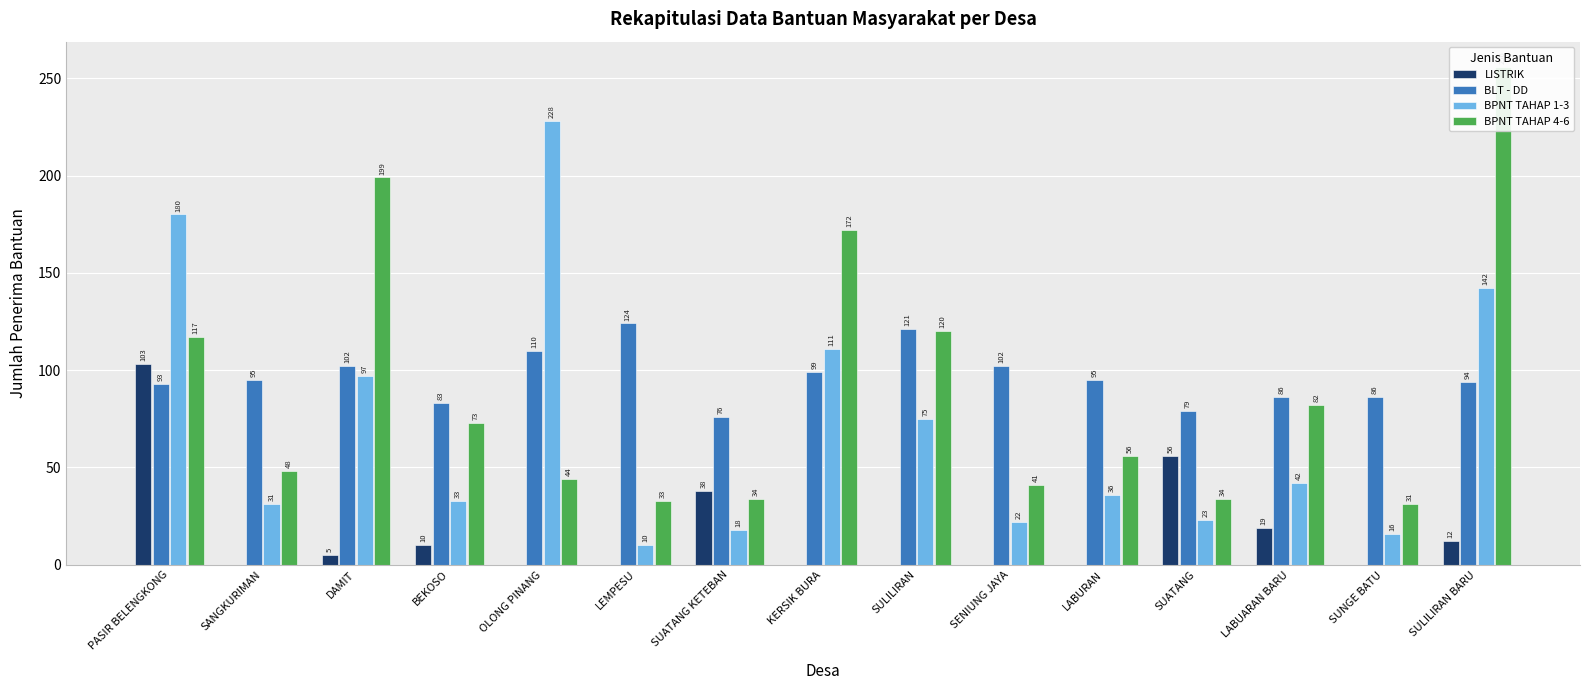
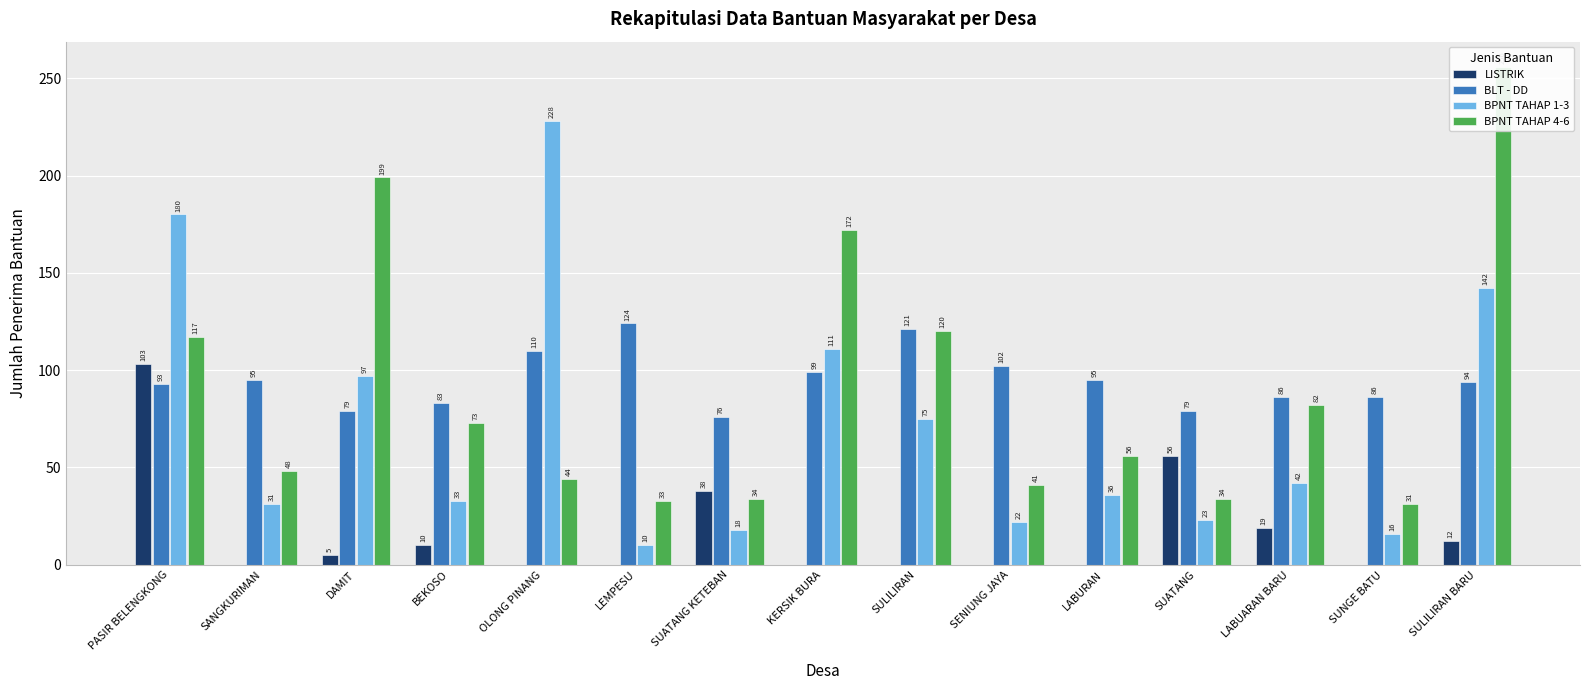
  {
    "LISTRIK": {
      "PASIR BELENGKONG": 103,
      "DAMIT": 5,
      "BEKOSO": 10,
      "SUATANG KETEBAN": 38,
      "SUATANG": 56,
      "LABUARAN BARU": 19,
      "SULILIRAN BARU": 12
    },
    "BLT - DD": {
      "PASIR BELENGKONG": 93,
      "SANGKURIMAN": 95,
-     "DAMIT": 102,
+     "DAMIT": 79,
      "BEKOSO": 83,
      "OLONG PINANG": 110,
      "LEMPESU": 124,
      "SUATANG KETEBAN": 76,
      "KERSIK BURA": 99,
      "SULILIRAN": 121,
      "SENIUNG JAYA": 102,
      "LABURAN": 95,
      "SUATANG": 79,
      "LABUARAN BARU": 86,
      "SUNGE BATU": 86,
      "SULILIRAN BARU": 94
    },
    "BPNT TAHAP 1-3": {
      "PASIR BELENGKONG": 180,
      "SANGKURIMAN": 31,
      "DAMIT": 97,
      "BEKOSO": 33,
      "OLONG PINANG": 228,
      "LEMPESU": 10,
      "SUATANG KETEBAN": 18,
      "KERSIK BURA": 111,
      "SULILIRAN": 75,
      "SENIUNG JAYA": 22,
      "LABURAN": 36,
      "SUATANG": 23,
      "LABUARAN BARU": 42,
      "SUNGE BATU": 16,
      "SULILIRAN BARU": 142
    },
    "BPNT TAHAP 4-6": {
      "PASIR BELENGKONG": 117,
      "SANGKURIMAN": 48,
      "DAMIT": 199,
      "BEKOSO": 73,
      "OLONG PINANG": 44,
      "LEMPESU": 33,
      "SUATANG KETEBAN": 34,
      "KERSIK BURA": 172,
      "SULILIRAN": 120,
      "SENIUNG JAYA": 41,
      "LABURAN": 56,
      "SUATANG": 34,
      "LABUARAN BARU": 82,
      "SUNGE BATU": 31
    }
  }
